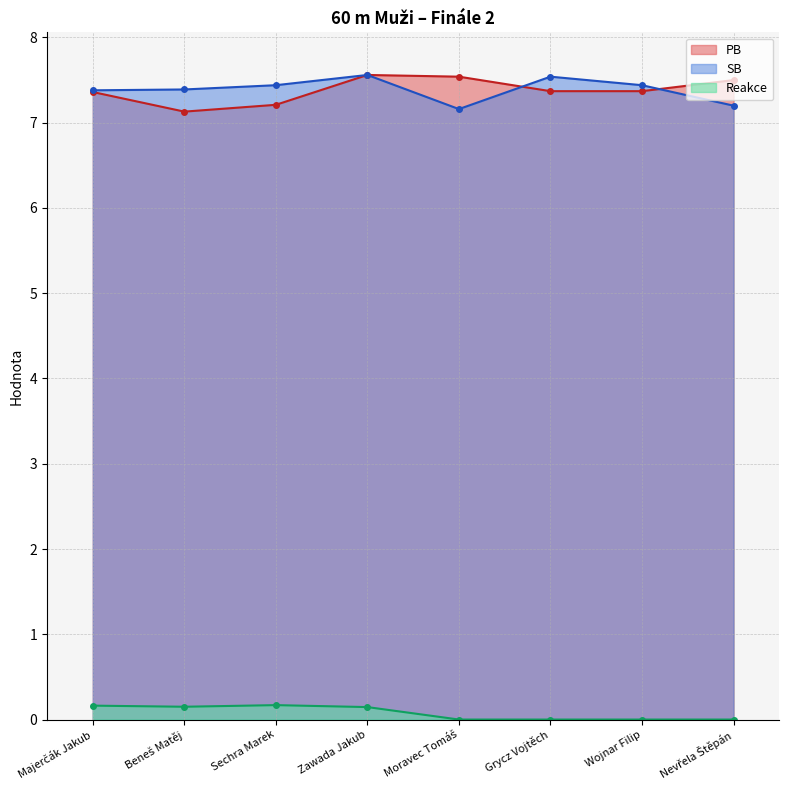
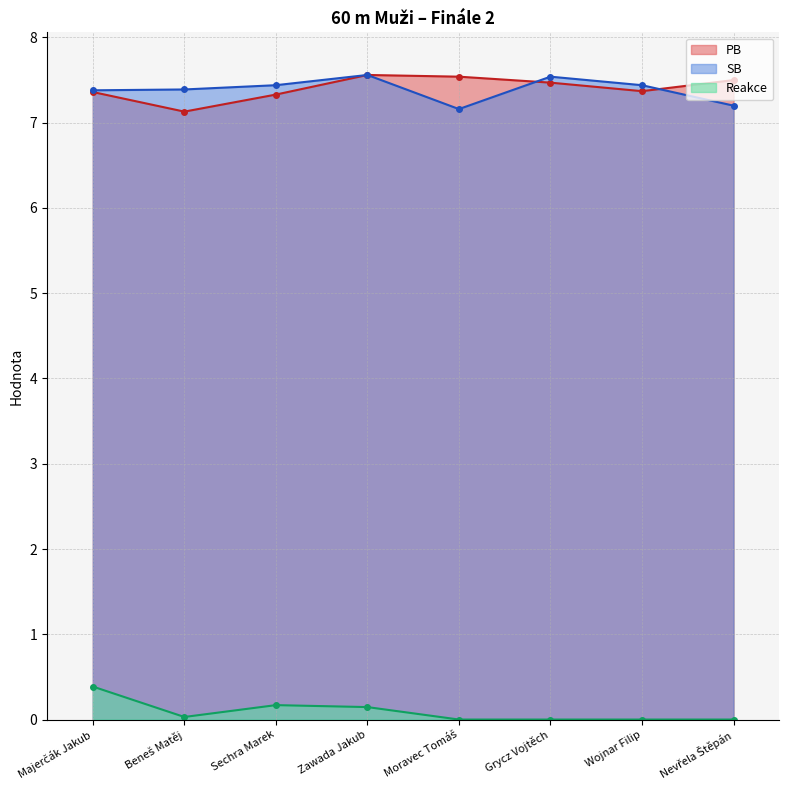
  {
    "PB": {
      "Beneš Matěj": 7.1,
-     "Sechra Marek": 7.2,
+     "Sechra Marek": 7.3,
      "Moravec Tomáš": 7.5,
-     "Grycz Vojtěch": 7.4,
+     "Grycz Vojtěch": 7.5,
      "Wojnar Filip": 7.4
    },
    "SB": {
      "Beneš Matěj": 7.4,
      "Sechra Marek": 7.4,
      "Moravec Tomáš": 7.2,
      "Grycz Vojtěch": 7.5,
      "Wojnar Filip": 7.4,
      "Nevřela Štěpán": 7.2
    },
    "Reakce": {
-     "Majerčák Jakub": 0.2,
-     "Beneš Matěj": 0.2,
+     "Majerčák Jakub": 0.4,
+     "Beneš Matěj": 0.0,
      "Sechra Marek": 0.2,
      "Zawada Jakub": 0.1,
      "Moravec Tomáš": 0.0,
      "Grycz Vojtěch": 0.0,
      "Wojnar Filip": 0.0,
      "Nevřela Štěpán": 0.0
    }
  }
